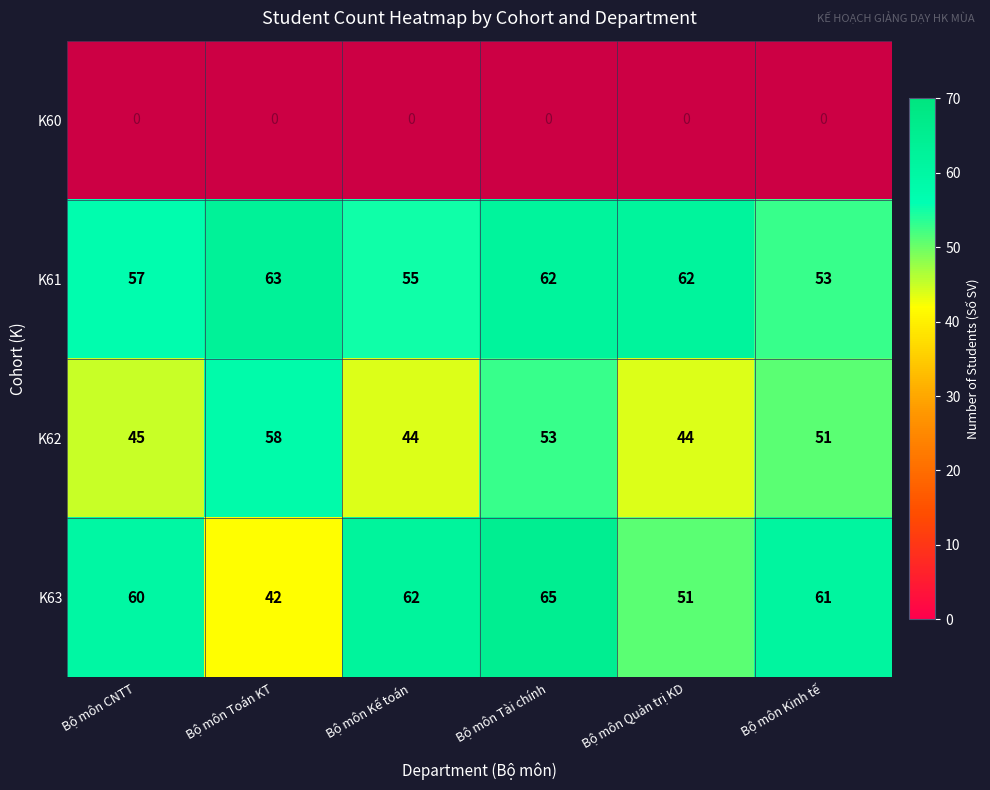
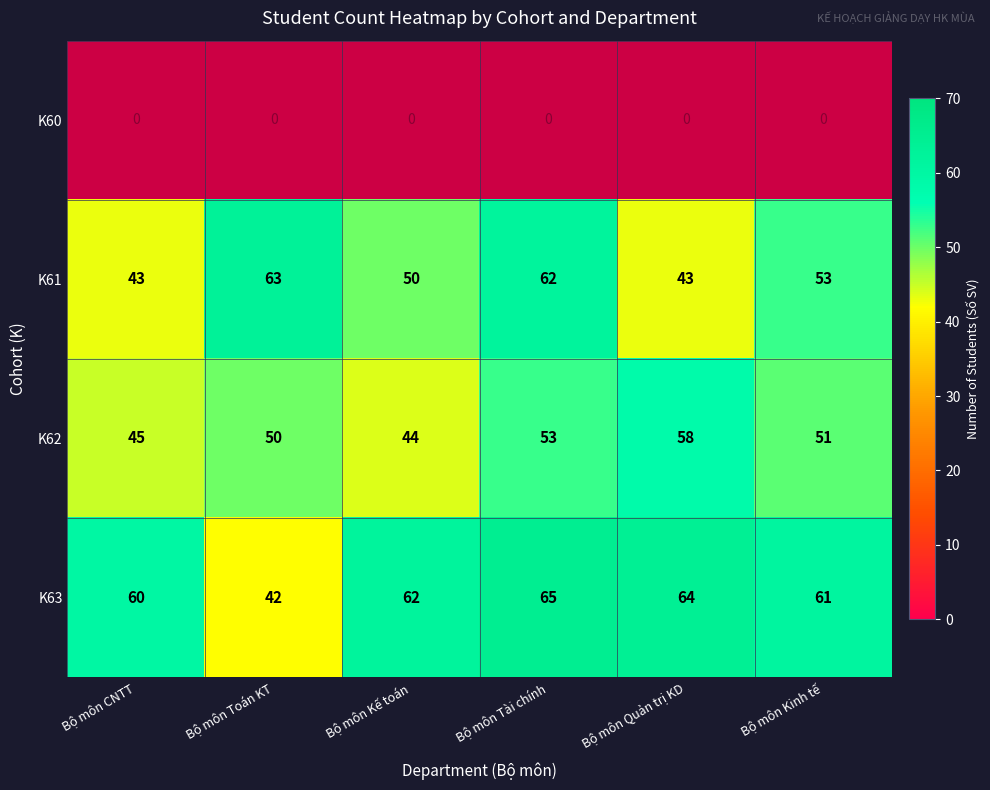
  {
    "K61": {
-     "Bộ môn CNTT": 57,
+     "Bộ môn CNTT": 43,
      "Bộ môn Toán KT": 63,
-     "Bộ môn Kế toán": 55,
+     "Bộ môn Kế toán": 50,
      "Bộ môn Tài chính": 62,
-     "Bộ môn Quản trị KD": 62,
+     "Bộ môn Quản trị KD": 43,
      "Bộ môn Kinh tế": 53
    },
    "K62": {
      "Bộ môn CNTT": 45,
-     "Bộ môn Toán KT": 58,
+     "Bộ môn Toán KT": 50,
      "Bộ môn Kế toán": 44,
      "Bộ môn Tài chính": 53,
-     "Bộ môn Quản trị KD": 44,
+     "Bộ môn Quản trị KD": 58,
      "Bộ môn Kinh tế": 51
    },
    "K63": {
      "Bộ môn CNTT": 60,
      "Bộ môn Toán KT": 42,
      "Bộ môn Kế toán": 62,
      "Bộ môn Tài chính": 65,
-     "Bộ môn Quản trị KD": 51,
+     "Bộ môn Quản trị KD": 64,
      "Bộ môn Kinh tế": 61
    }
  }
